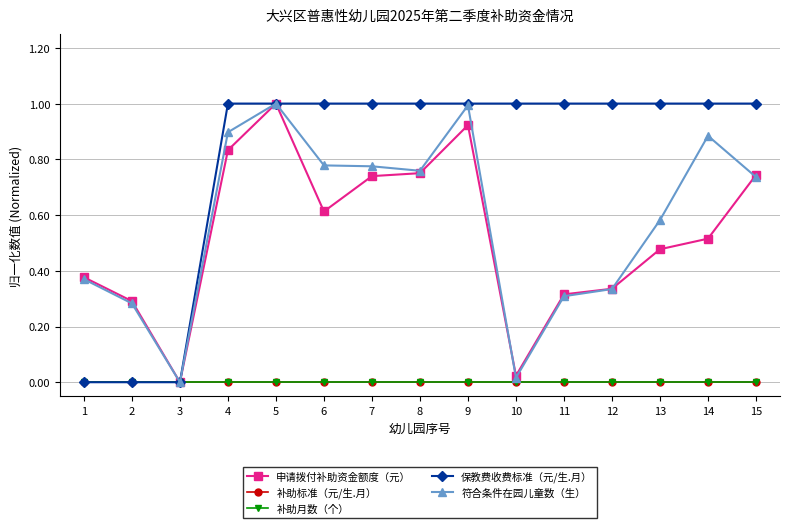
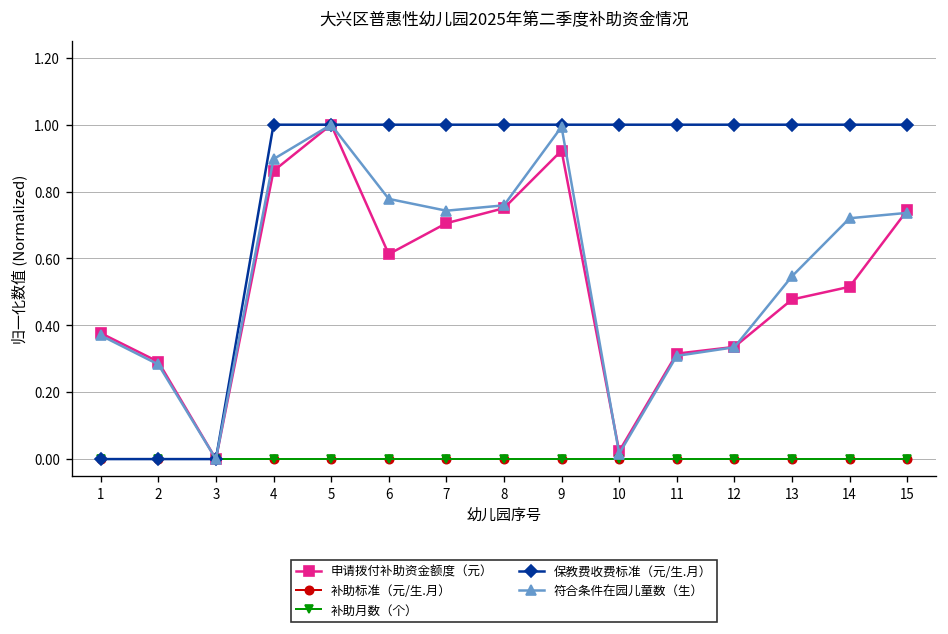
  {
    "申请拨付补助资金额度（元）": {
-     "4": 0.83,
+     "4": 0.86,
      "6": 0.61,
-     "7": 0.74,
+     "7": 0.71,
      "9": 0.92,
      "13": 0.48,
      "14": 0.52
    },
    "补助月数（个）": {
      "4": 0.00,
      "5": 0.00,
      "6": 0.00,
      "7": 0.00,
      "8": 0.00,
      "9": 0.00,
      "10": 0.00,
      "11": 0.00,
      "12": 0.00,
      "13": 0.00,
      "14": 0.00,
      "15": 0.00
    },
    "保教费收费标准（元/生.月）": {
      "4": 1.00,
      "6": 1.00,
      "7": 1.00,
      "8": 1.00,
      "10": 1.00,
      "11": 1.00,
      "12": 1.00,
      "13": 1.00,
      "14": 1.00,
      "15": 1.00
    },
    "符合条件在园儿童数（生）": {
      "4": 0.90,
      "6": 0.78,
-     "7": 0.77,
-     "13": 0.58,
-     "14": 0.88
+     "7": 0.74,
+     "13": 0.55,
+     "14": 0.72
    }
  }
